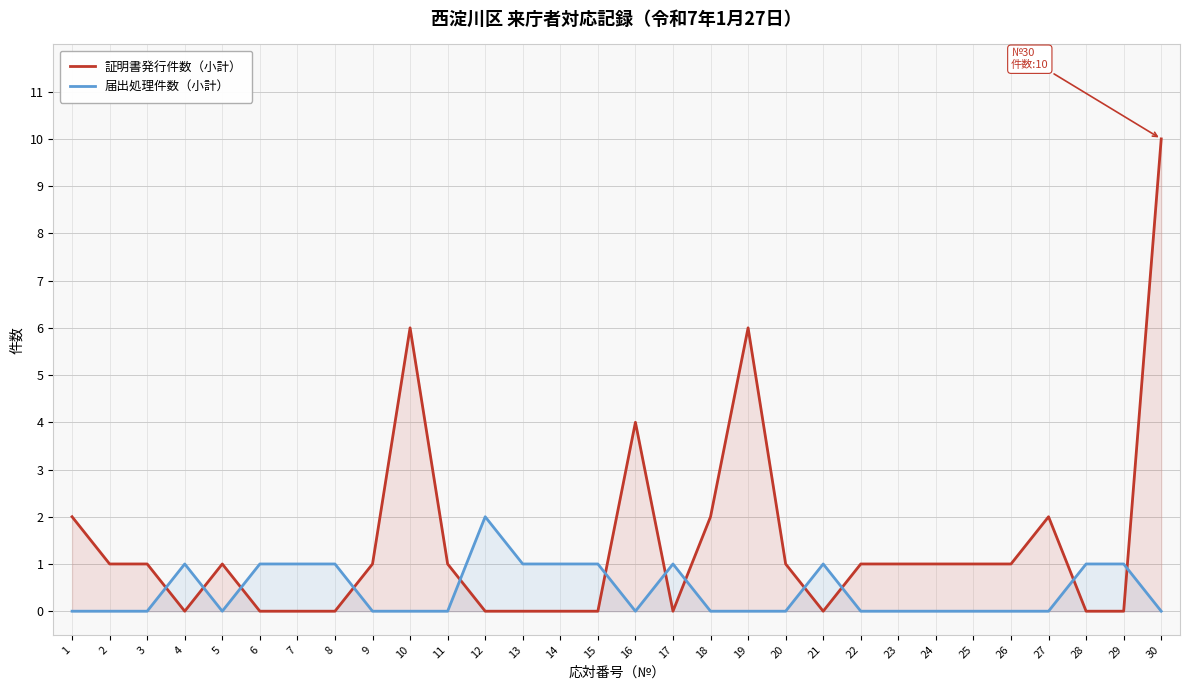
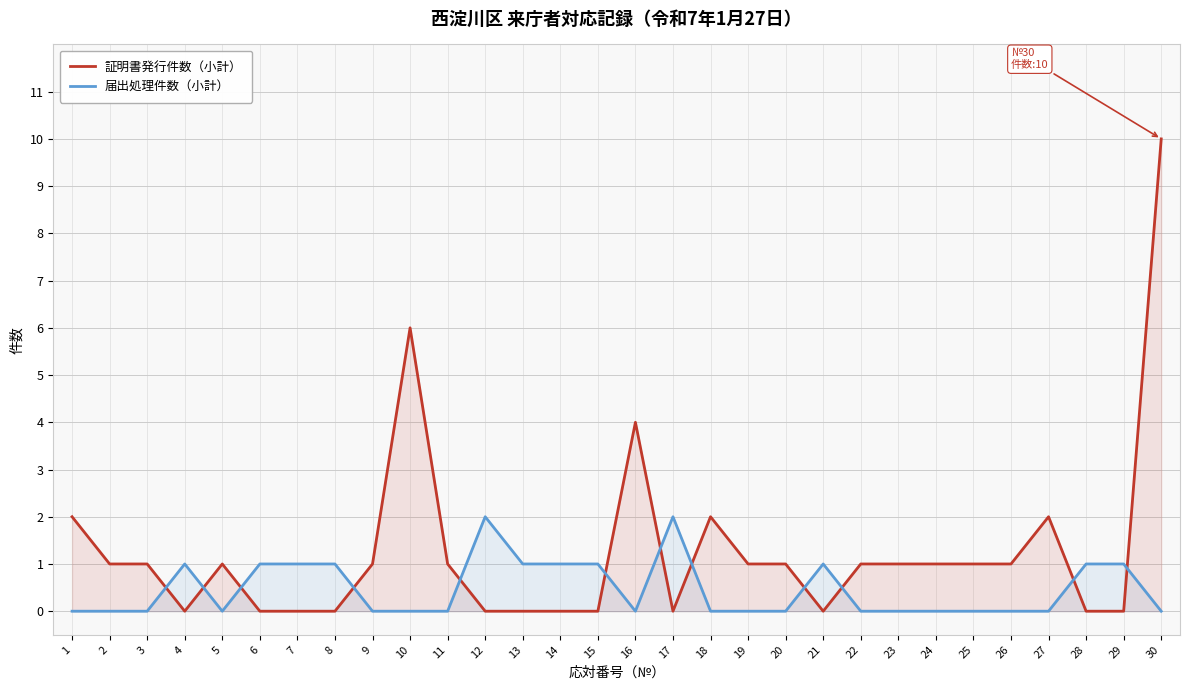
  {
    "証明書発行件数（小計）": {
      "1": 2,
      "2": 1,
      "3": 1,
      "4": 0,
      "5": 1,
      "6": 0,
      "7": 0,
      "8": 0,
      "9": 1,
      "10": 6,
      "11": 1,
      "12": 0,
      "13": 0,
      "14": 0,
      "15": 0,
      "16": 4,
      "17": 0,
      "18": 2,
-     "19": 6,
+     "19": 1,
      "20": 1,
      "21": 0,
      "22": 1,
      "23": 1,
      "24": 1,
      "25": 1,
      "26": 1,
      "27": 2,
      "28": 0,
      "29": 0
    },
    "届出処理件数（小計）": {
      "1": 0,
      "2": 0,
      "3": 0,
      "4": 1,
      "5": 0,
      "6": 1,
      "7": 1,
      "8": 1,
      "9": 0,
      "10": 0,
      "11": 0,
      "12": 2,
      "13": 1,
      "14": 1,
      "15": 1,
      "16": 0,
-     "17": 1,
+     "17": 2,
      "18": 0,
      "19": 0,
      "20": 0,
      "21": 1,
      "22": 0,
      "23": 0,
      "24": 0,
      "25": 0,
      "26": 0,
      "27": 0,
      "28": 1,
      "29": 1,
      "30": 0
    }
  }
